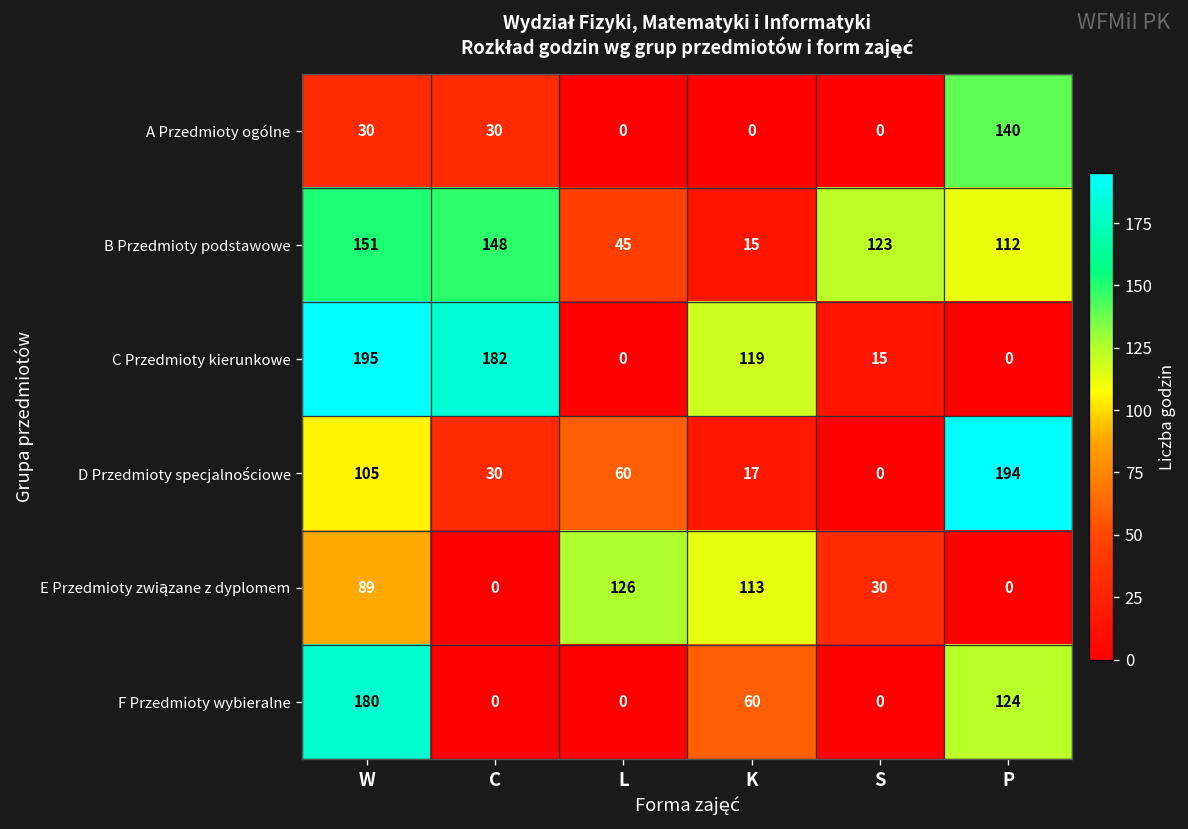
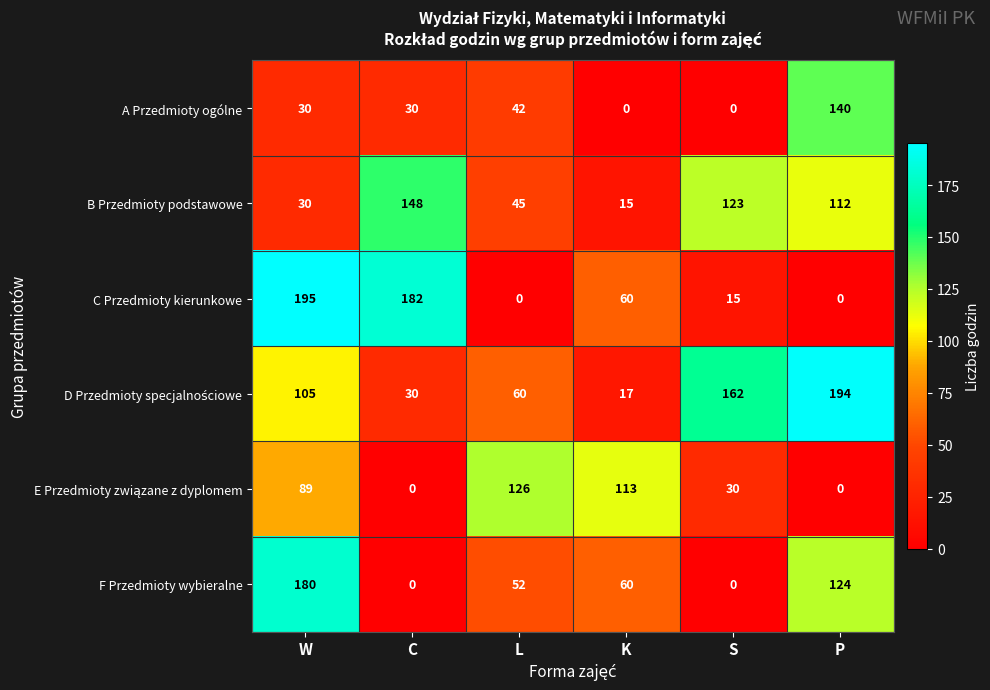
  {
    "A Przedmioty ogólne": {
      "W": 30,
      "C": 30,
-     "L": 0,
+     "L": 42,
      "K": 0,
      "S": 0,
      "P": 140
    },
    "B Przedmioty podstawowe": {
-     "W": 151,
+     "W": 30,
      "C": 148,
      "L": 45,
      "K": 15,
      "S": 123,
      "P": 112
    },
    "C Przedmioty kierunkowe": {
      "W": 195,
      "C": 182,
      "L": 0,
-     "K": 119,
+     "K": 60,
      "S": 15,
      "P": 0
    },
    "D Przedmioty specjalnościowe": {
      "W": 105,
      "C": 30,
      "L": 60,
      "K": 17,
-     "S": 0,
+     "S": 162,
      "P": 194
    },
    "E Przedmioty związane z dyplomem": {
      "W": 89,
      "C": 0,
      "L": 126,
      "K": 113,
      "S": 30,
      "P": 0
    },
    "F Przedmioty wybieralne": {
      "W": 180,
      "C": 0,
-     "L": 0,
+     "L": 52,
      "K": 60,
      "S": 0,
      "P": 124
    }
  }
